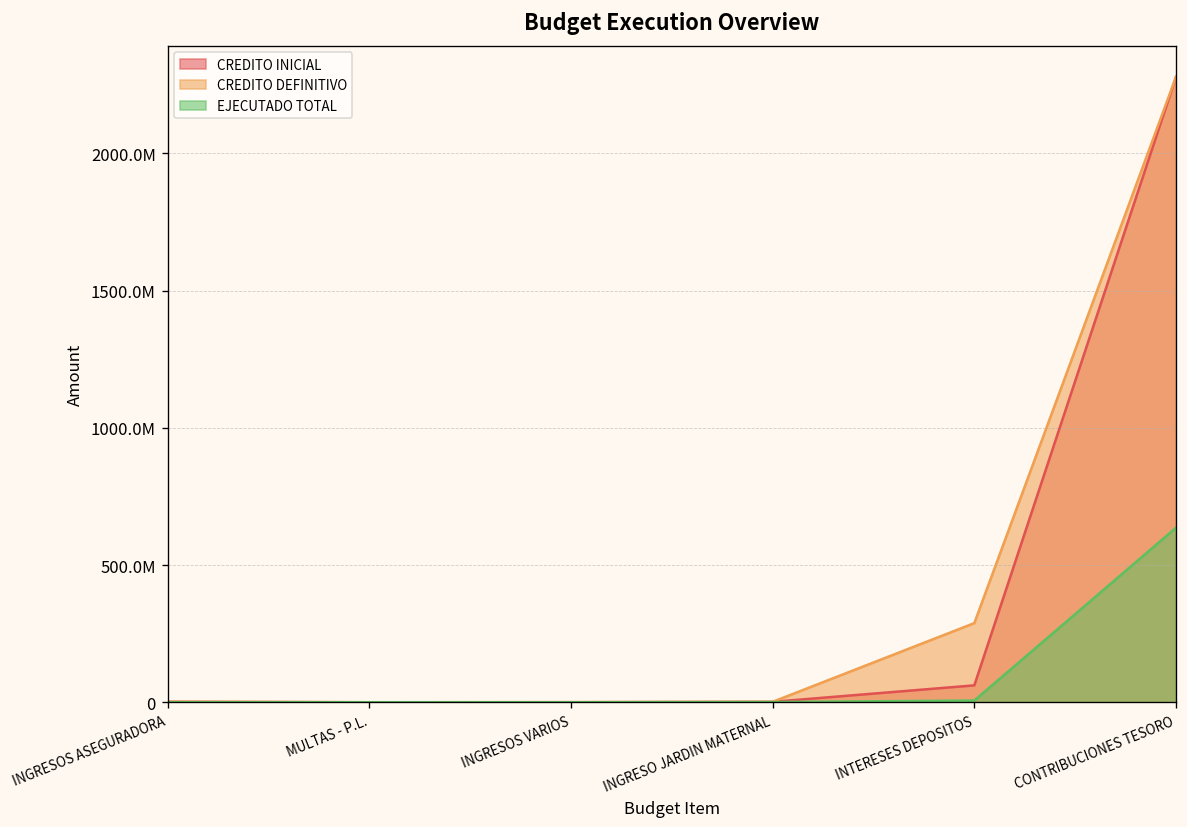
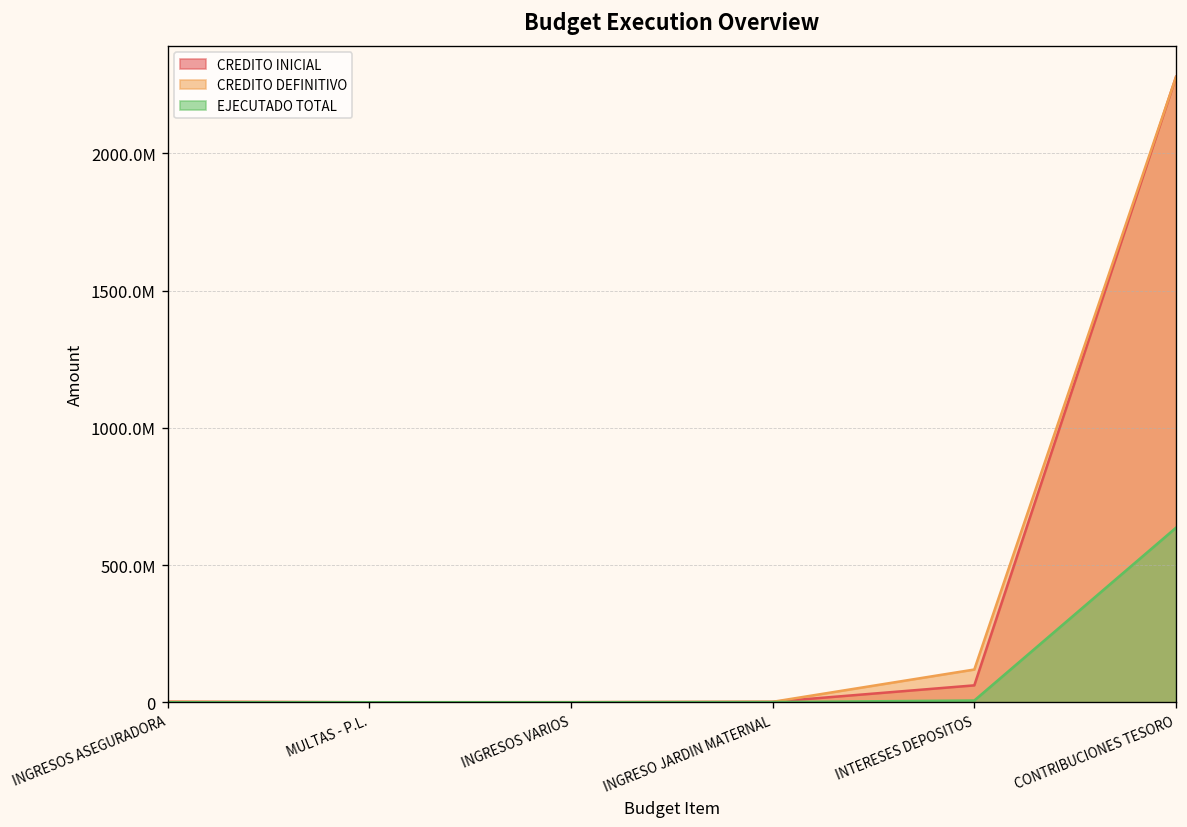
  {
    "CREDITO INICIAL": {
      "INTERESES DEPOSITOS": 60000000
    },
    "CREDITO DEFINITIVO": {
-     "INTERESES DEPOSITOS": 290000000
+     "INTERESES DEPOSITOS": 120000000
    },
    "EJECUTADO TOTAL": {
      "INTERESES DEPOSITOS": 10000000,
      "CONTRIBUCIONES TESORO": 640000000
    }
  }
